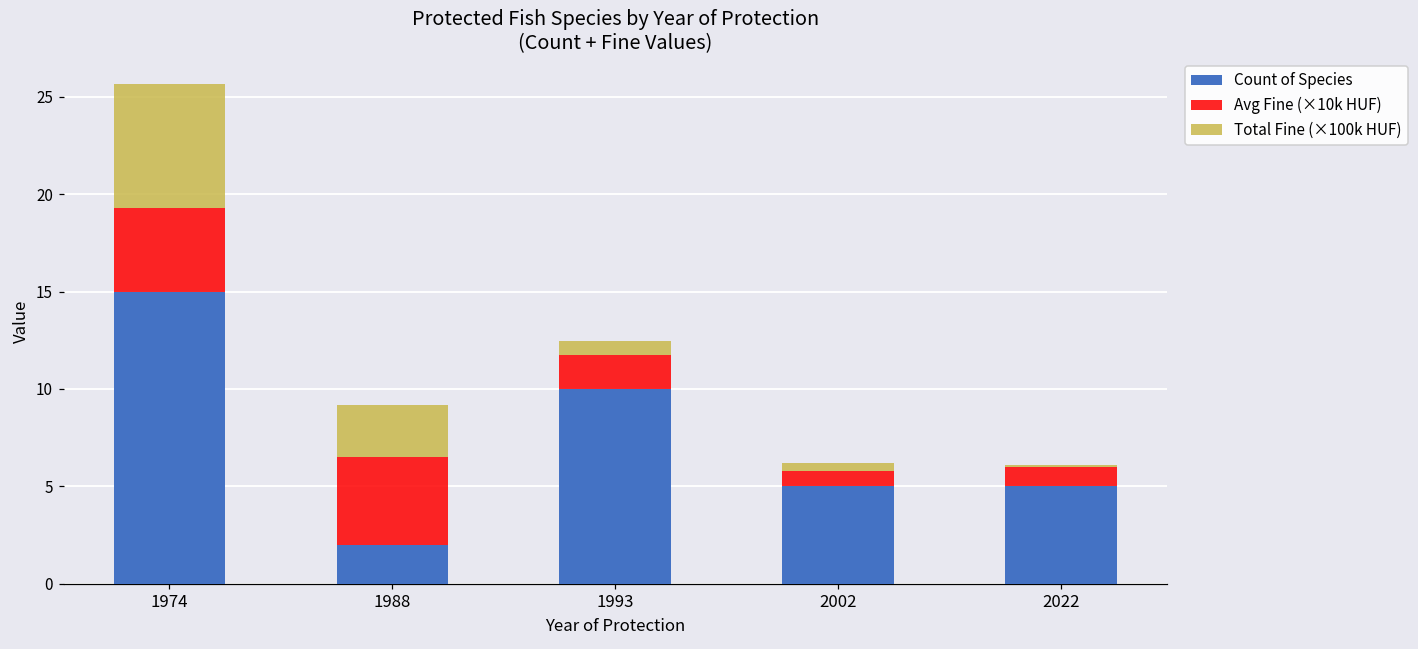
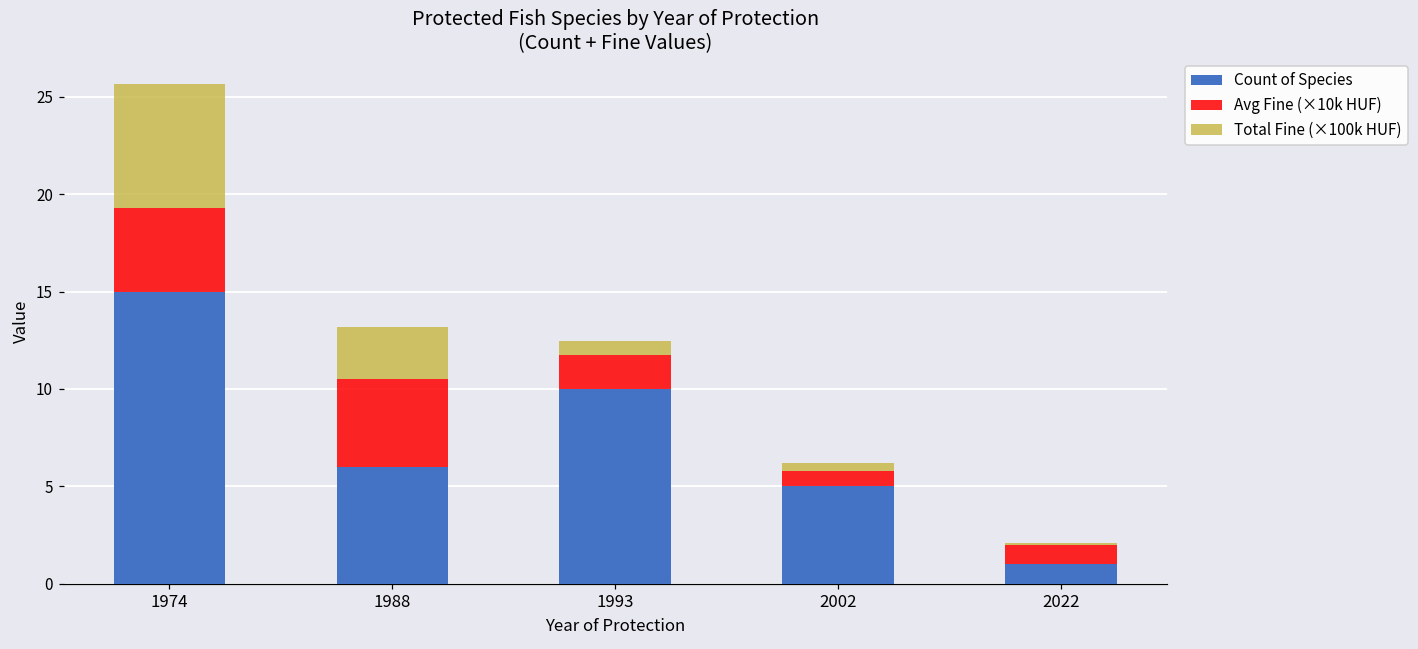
  {
    "Count of Species": {
      "1974": 15,
-     "1988": 2,
+     "1988": 6,
      "1993": 10,
      "2002": 5,
-     "2022": 5
+     "2022": 1
    },
    "Avg Fine (×10k HUF)": {
      "1974": 4.3,
      "1988": 4.5,
      "1993": 1.8,
      "2002": 0.8,
      "2022": 1
    },
    "Total Fine (×100k HUF)": {
      "1974": 6.4,
      "1988": 2.7,
      "1993": 0.7,
      "2002": 0.4
    }
  }
